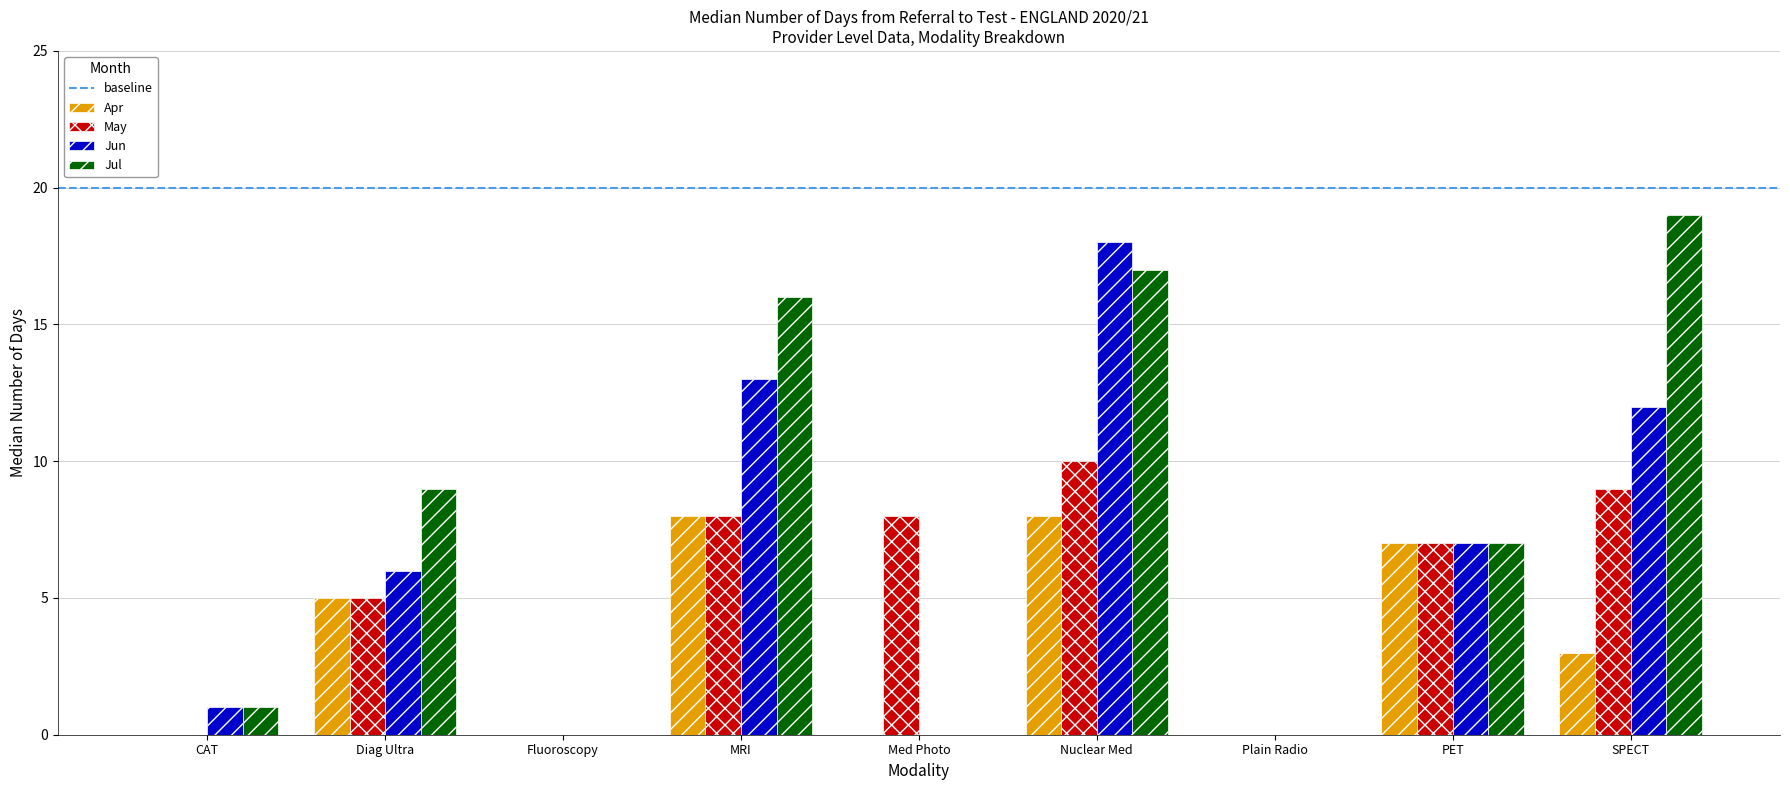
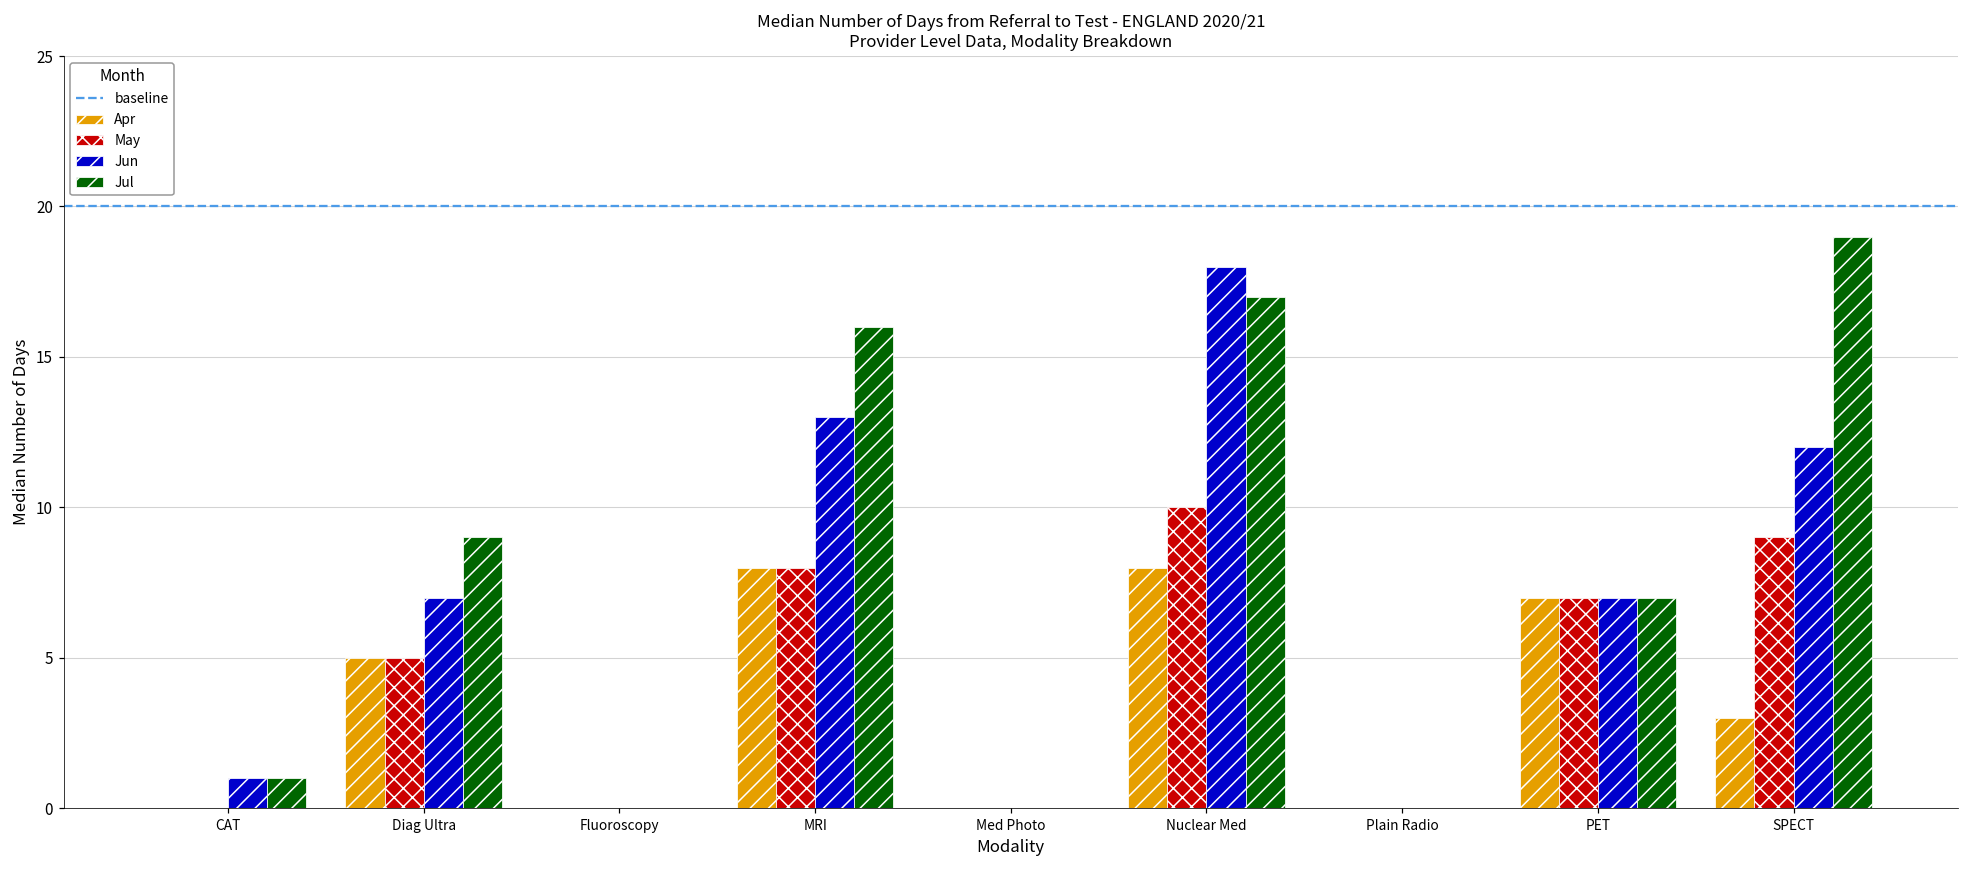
  {
    "Apr": {
      "CAT": 0,
      "Diag Ultra": 5,
      "Fluoroscopy": 0,
      "MRI": 8,
      "Med Photo": 0,
      "Nuclear Med": 8,
      "Plain Radio": 0,
      "PET": 7,
      "SPECT": 3
    },
    "May": {
      "CAT": 0,
      "Diag Ultra": 5,
      "Fluoroscopy": 0,
      "MRI": 8,
-     "Med Photo": 8,
+     "Med Photo": 0,
      "Nuclear Med": 10,
      "Plain Radio": 0,
      "PET": 7,
      "SPECT": 9
    },
    "Jun": {
      "CAT": 1,
-     "Diag Ultra": 6,
+     "Diag Ultra": 7,
      "Fluoroscopy": 0,
      "MRI": 13,
      "Med Photo": 0,
      "Nuclear Med": 18,
      "Plain Radio": 0,
      "PET": 7,
      "SPECT": 12
    },
    "Jul": {
      "CAT": 1,
      "Diag Ultra": 9,
      "Fluoroscopy": 0,
      "MRI": 16,
      "Med Photo": 0,
      "Nuclear Med": 17,
      "Plain Radio": 0,
      "PET": 7,
      "SPECT": 19
    }
  }
